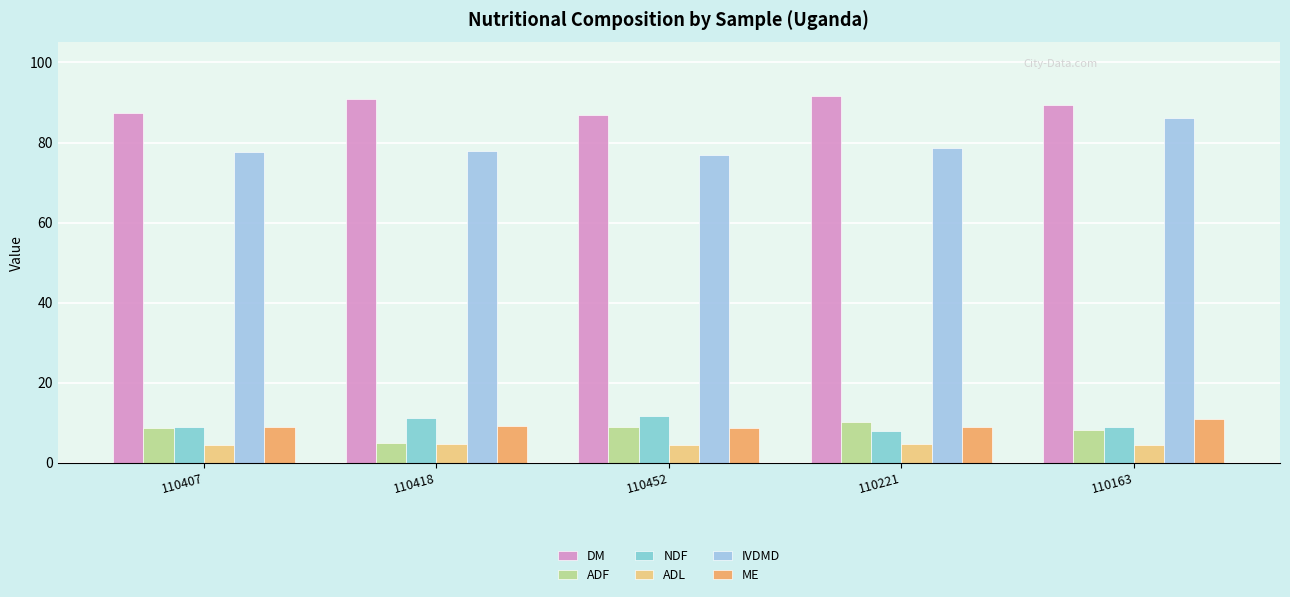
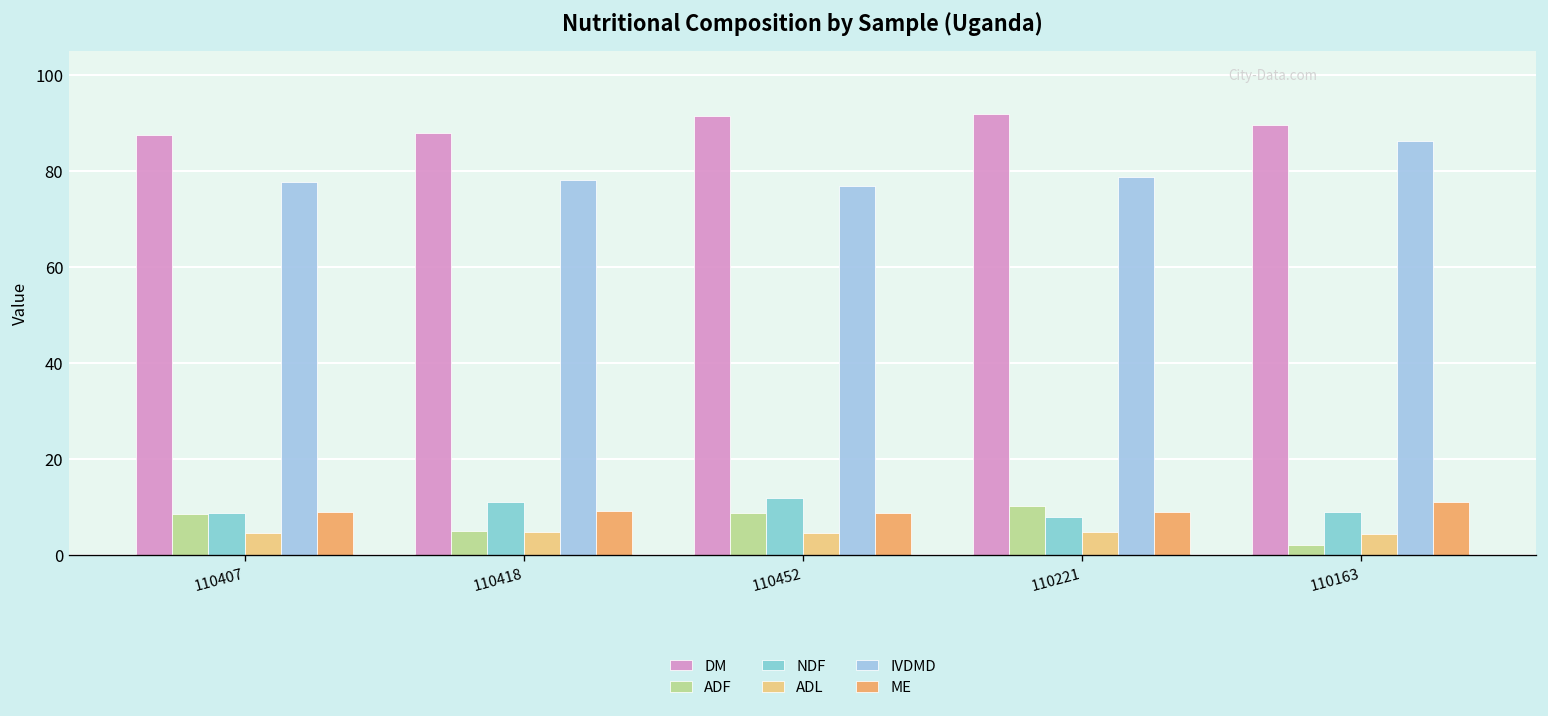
  {
    "DM": {
      "110407": 87,
-     "110418": 91,
-     "110452": 87,
+     "110418": 88,
+     "110452": 91,
      "110221": 92,
      "110163": 89
    },
    "ADF": {
      "110407": 9,
      "110418": 5,
      "110452": 9,
      "110221": 10,
-     "110163": 8
+     "110163": 2
    }
  }
